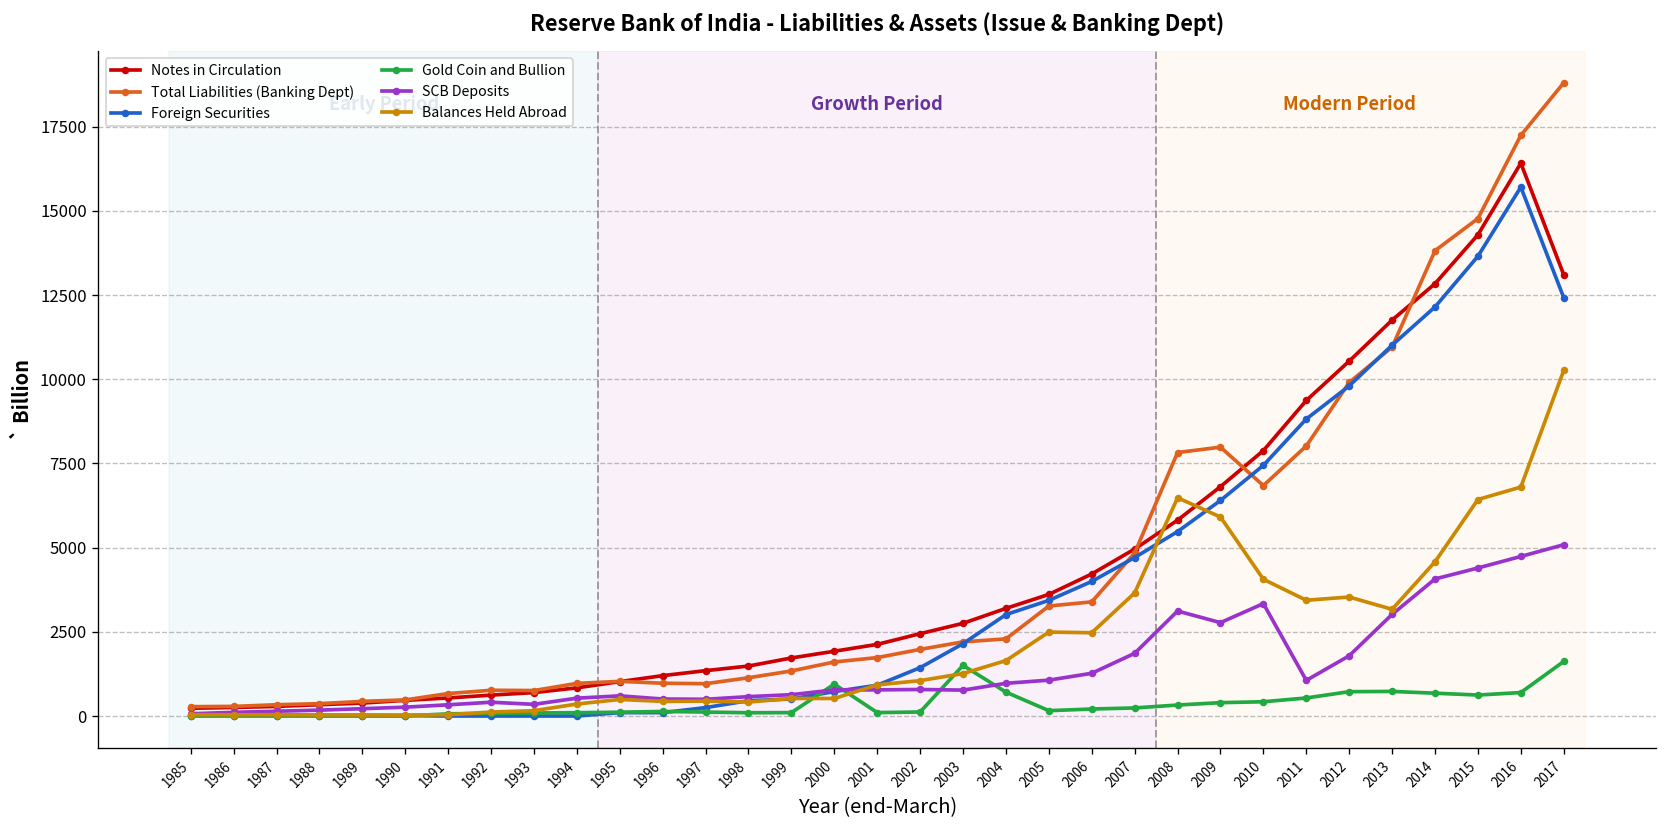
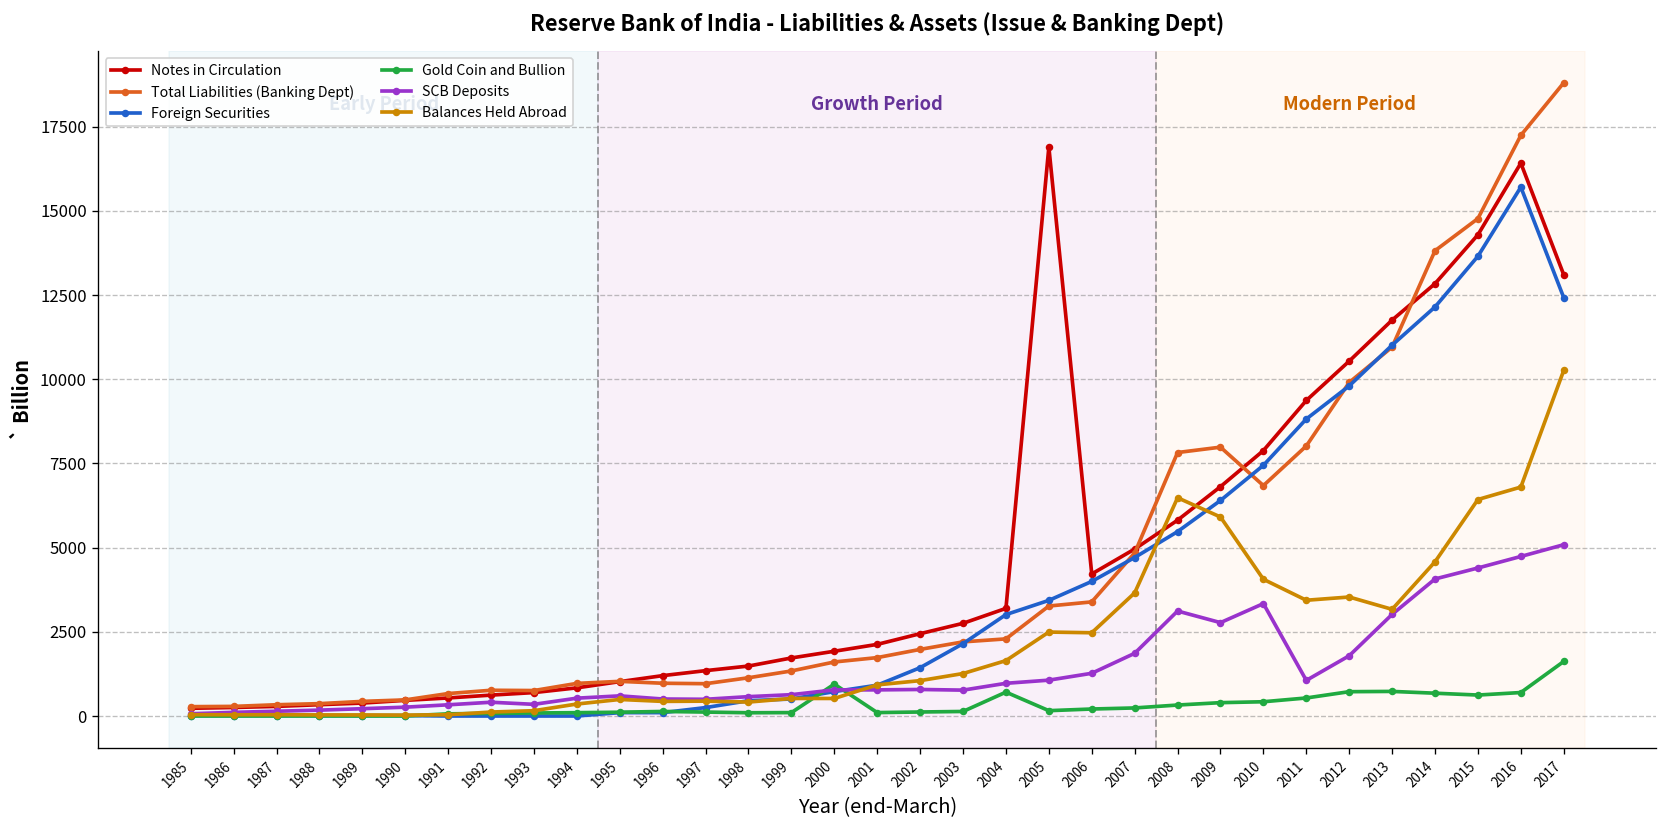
  {
    "Notes in Circulation": {
      "1991": 500,
      "1992": 600,
      "1994": 800,
      "1996": 1200,
      "1997": 1300,
      "1998": 1500,
      "1999": 1700,
      "2000": 1900,
      "2001": 2100,
      "2002": 2400,
      "2003": 2800,
      "2004": 3200,
-     "2005": 3600,
+     "2005": 16900,
      "2006": 4200,
      "2007": 5000,
      "2008": 5800,
      "2009": 6800,
      "2010": 7900,
      "2011": 9400,
      "2012": 10500,
      "2013": 11800,
      "2014": 12800,
      "2015": 14300,
      "2016": 16400,
      "2017": 13100
    },
    "Foreign Securities": {
      "1993": 0,
      "1994": 0,
      "1997": 300,
      "2002": 1400,
      "2004": 3000,
      "2005": 3400,
      "2006": 4000,
      "2007": 4700,
      "2008": 5500,
      "2009": 6400,
      "2010": 7400,
      "2011": 8800,
      "2012": 9800,
      "2014": 12100,
      "2015": 13700,
      "2016": 15700,
      "2017": 12400
    },
    "Gold Coin and Bullion": {
      "1994": 100,
      "1997": 100,
      "1998": 100,
      "1999": 100,
      "2000": 900,
      "2001": 100,
      "2002": 100,
-     "2003": 1500,
+     "2003": 100,
      "2004": 700,
      "2005": 200,
      "2006": 200,
      "2007": 200,
      "2008": 300,
      "2009": 400,
      "2010": 400,
      "2011": 500,
      "2012": 700,
      "2013": 700,
      "2014": 700,
      "2015": 600,
      "2016": 700,
      "2017": 1600
    },
    "SCB Deposits": {
      "1987": 100,
      "1988": 200,
      "1989": 200,
      "1990": 300,
      "1991": 300,
      "1992": 400,
      "1993": 300,
      "1994": 500,
      "1995": 600,
      "1998": 600,
      "1999": 600,
      "2001": 800,
      "2002": 800,
      "2003": 800,
      "2004": 1000,
      "2005": 1100,
      "2006": 1300,
      "2007": 1900,
      "2008": 3100,
      "2009": 2800,
      "2010": 3300,
      "2011": 1100,
      "2012": 1800,
      "2013": 3000,
      "2014": 4100,
      "2015": 4400,
      "2016": 4700,
      "2017": 5100
    }
  }
